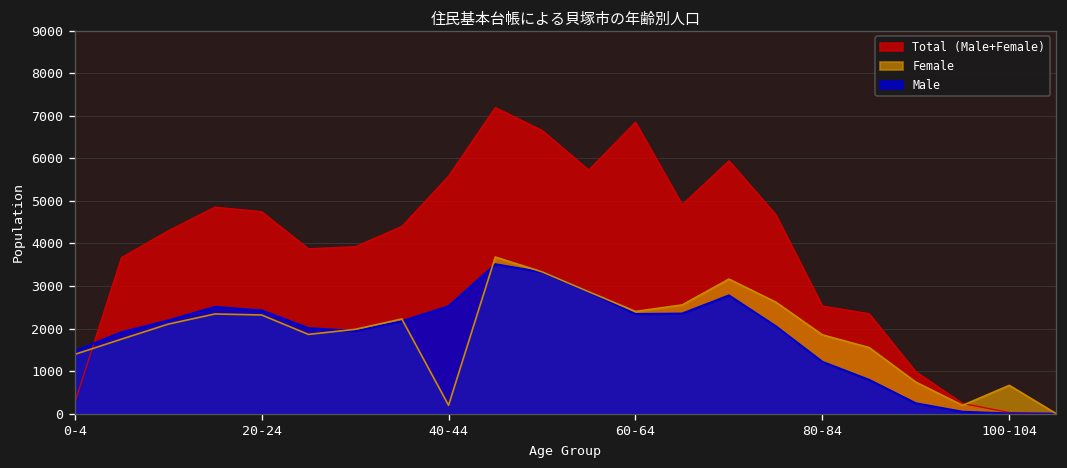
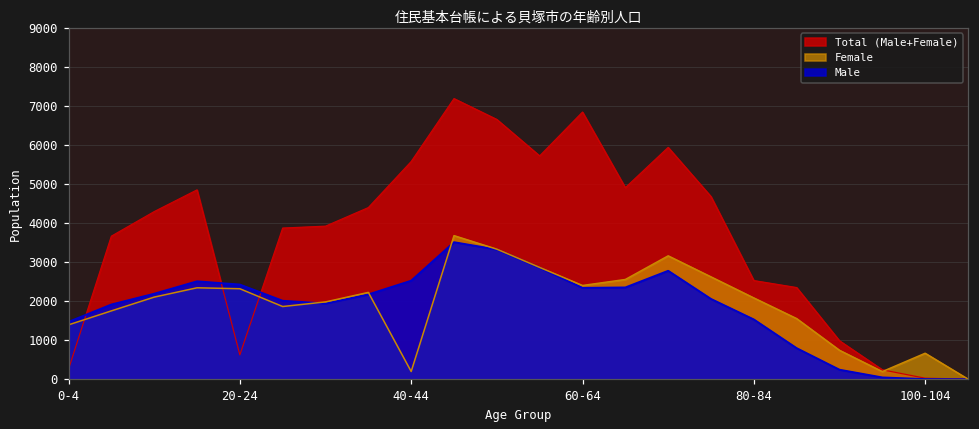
  {
    "Total (Male+Female)": {
      "0-4": 300,
-     "20-24": 4700,
+     "20-24": 600,
      "40-44": 5600,
      "60-64": 6800,
      "80-84": 2500
    },
    "Female": {
      "0-4": 1400,
      "20-24": 2300,
      "40-44": 200,
-     "80-84": 1900,
+     "80-84": 2100,
      "100-104": 700
    },
    "Male": {
      "0-4": 1500,
      "20-24": 2400,
      "40-44": 2500,
-     "80-84": 1200
+     "80-84": 1500
    }
  }
